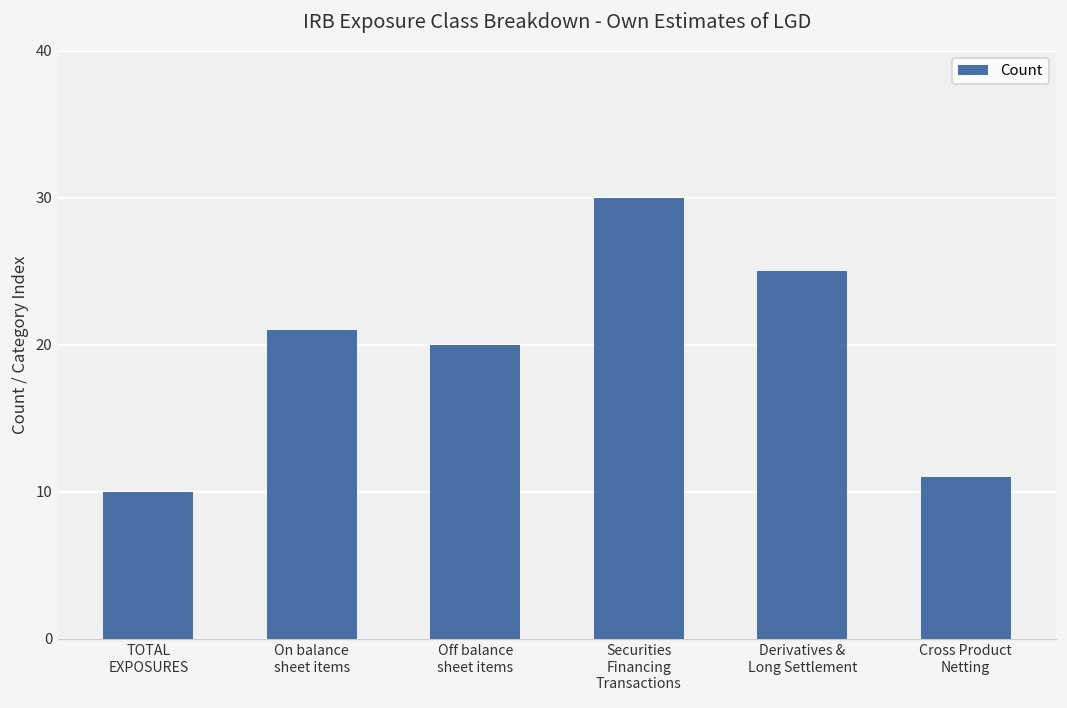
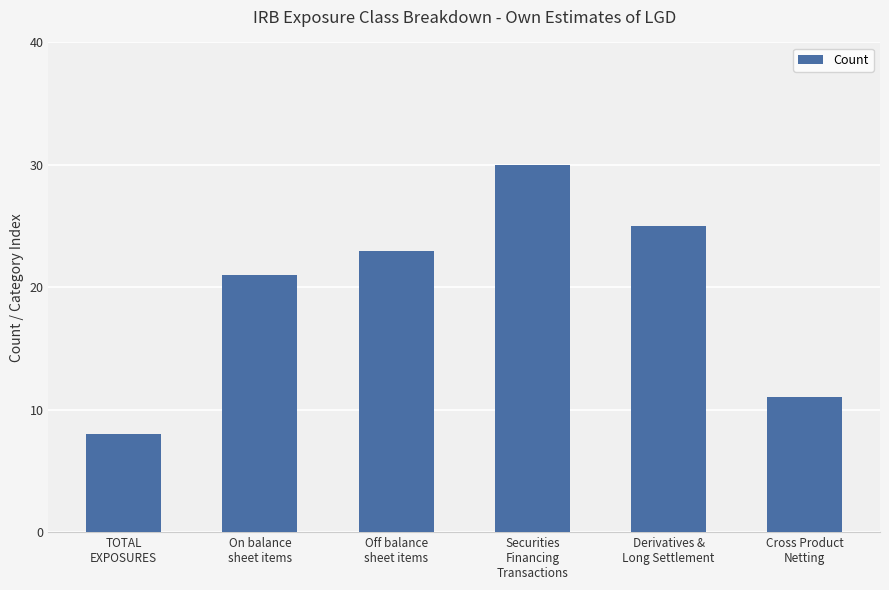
  {
-   "TOTAL EXPOSURES": 10,
+   "TOTAL EXPOSURES": 8,
    "On balance sheet items": 21,
-   "Off balance sheet items": 20,
+   "Off balance sheet items": 23,
    "Securities Financing Transactions": 30,
    "Derivatives & Long Settlement": 25,
    "Cross Product Netting": 11
  }
